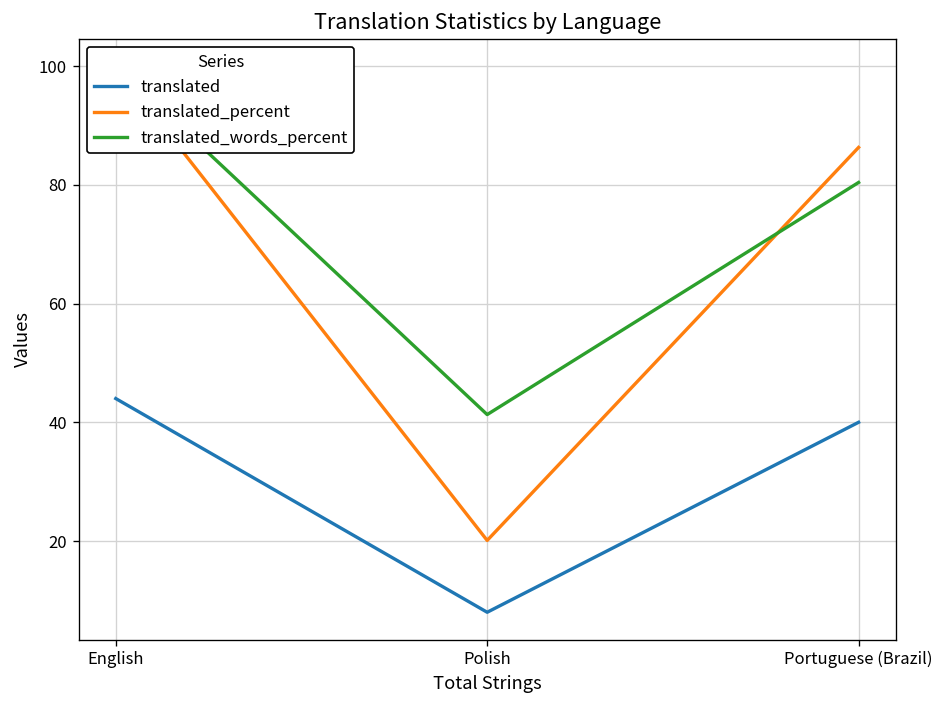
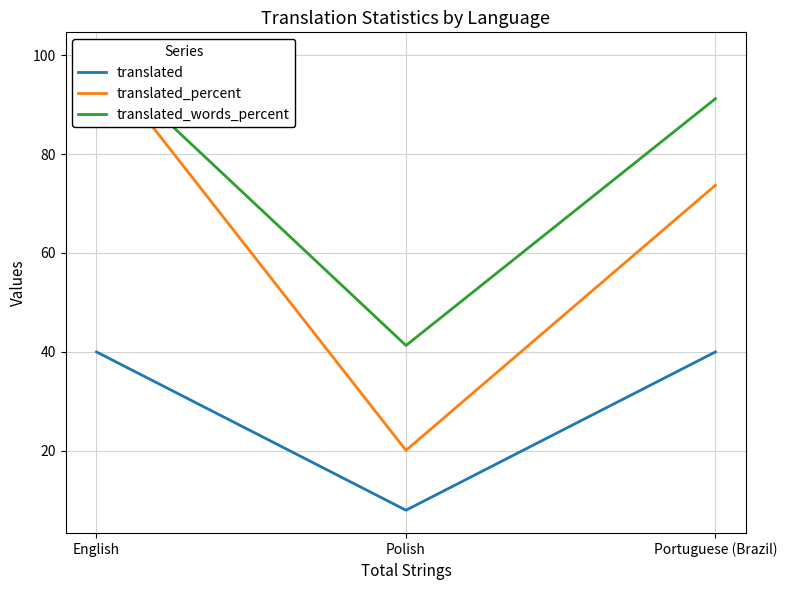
  {
    "translated": {
-     "English": 44,
+     "English": 40,
      "Polish": 8,
      "Portuguese (Brazil)": 40
    },
    "translated_percent": {
      "Polish": 20,
-     "Portuguese (Brazil)": 86
+     "Portuguese (Brazil)": 74
    },
    "translated_words_percent": {
      "Polish": 41,
-     "Portuguese (Brazil)": 80
+     "Portuguese (Brazil)": 91
    }
  }
